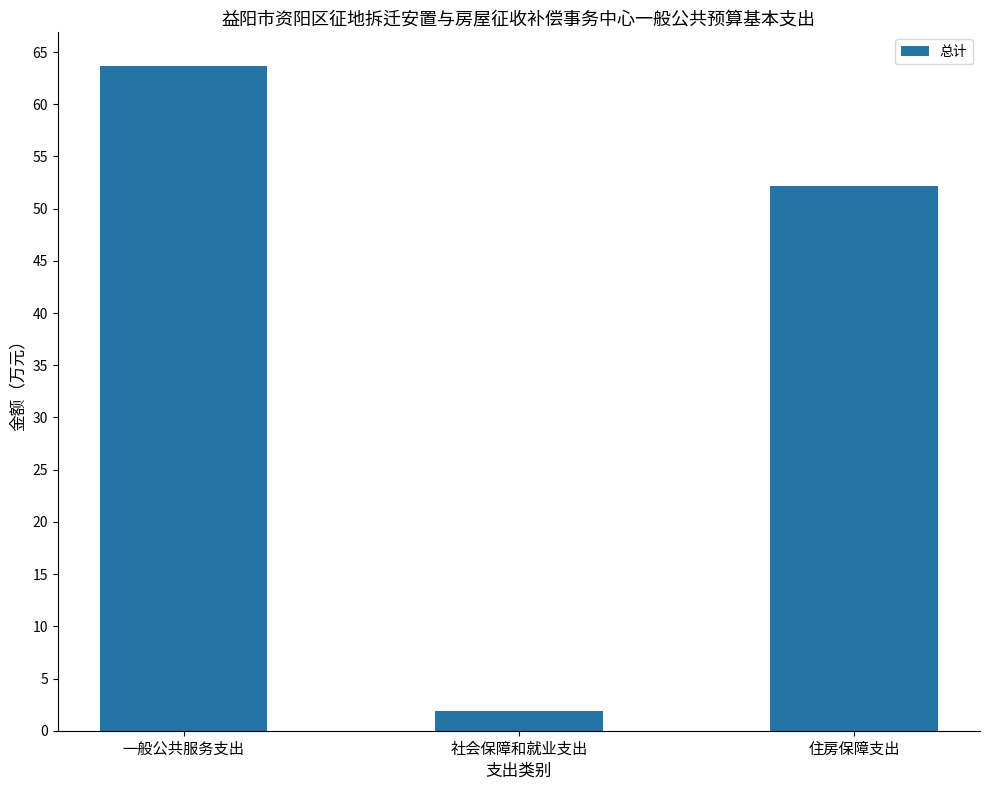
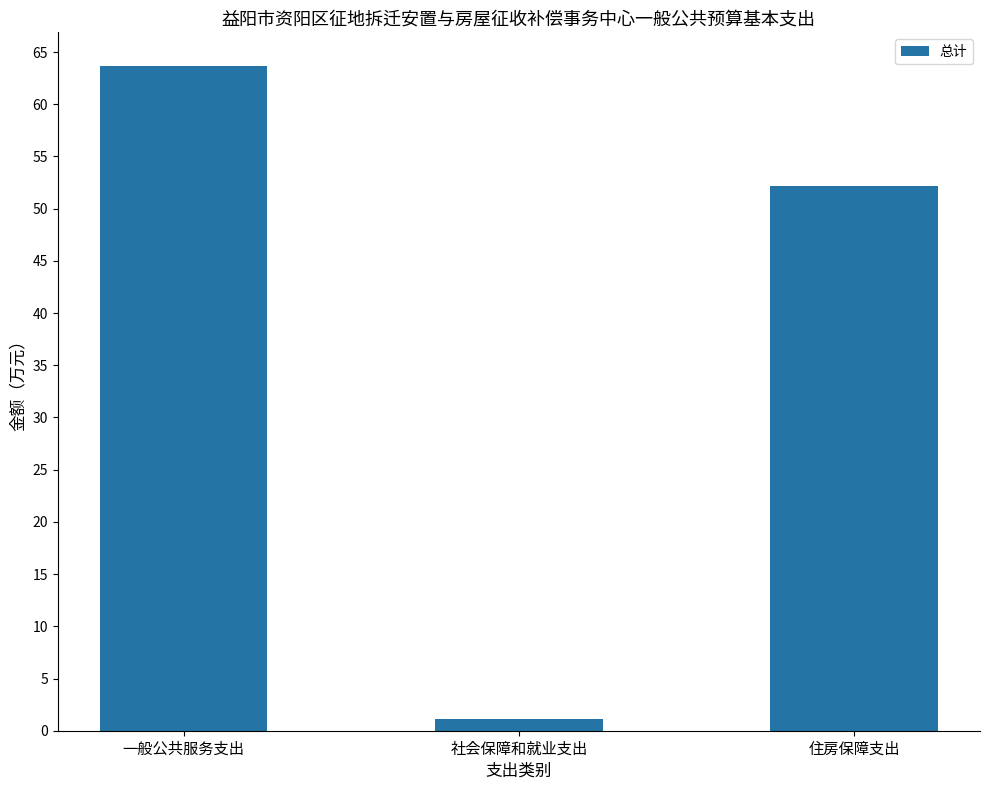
  {
    "一般公共服务支出": 63.7,
-   "社会保障和就业支出": 1.9,
+   "社会保障和就业支出": 1.1,
    "住房保障支出": 52.2
  }
